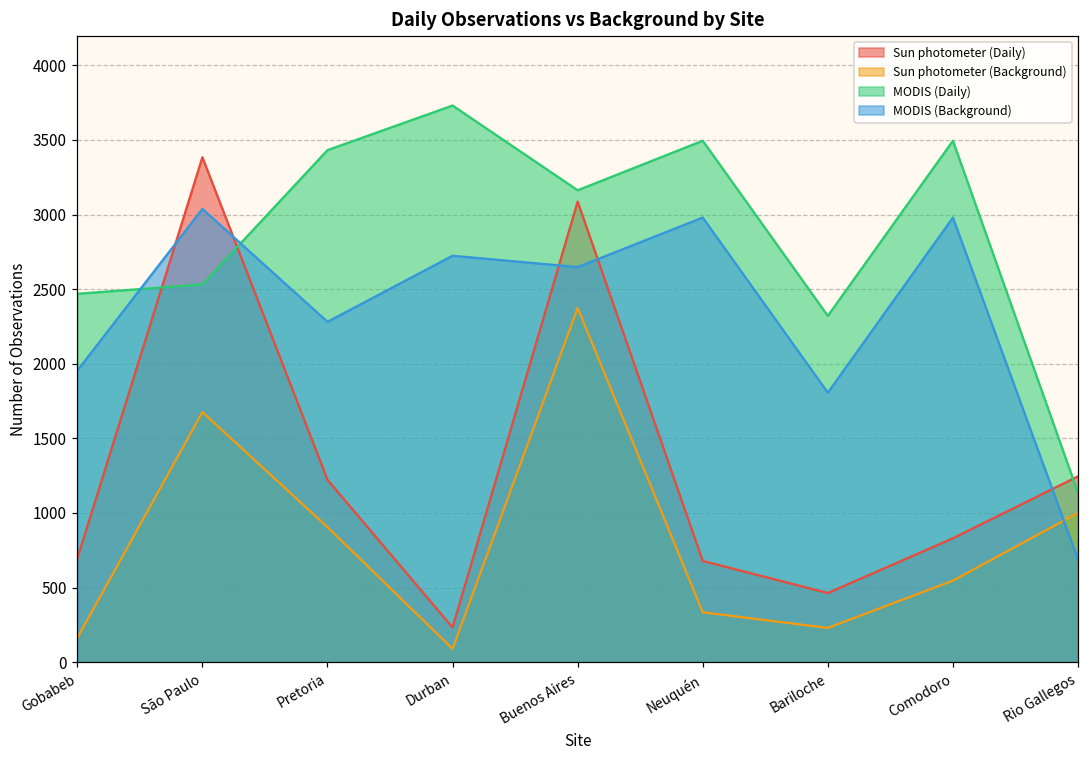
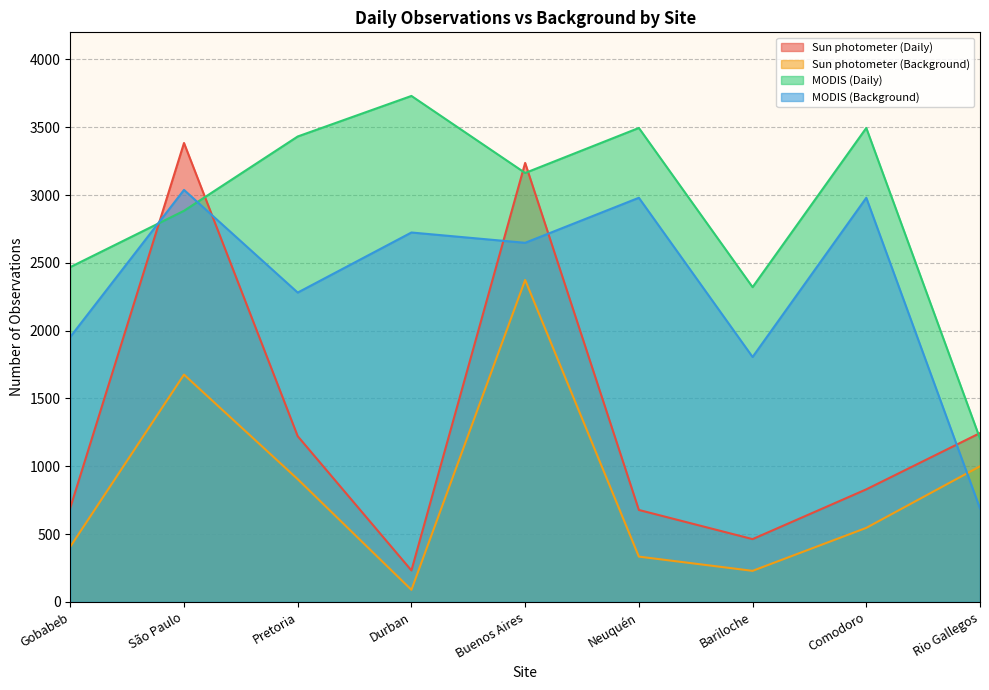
  {
    "Sun photometer (Daily)": {
      "Gobabeb": 690,
      "São Paulo": 3380,
      "Pretoria": 1220,
      "Durban": 230,
-     "Buenos Aires": 3090,
+     "Buenos Aires": 3240,
      "Neuquén": 680,
      "Bariloche": 460,
      "Comodoro": 830,
      "Rio Gallegos": 1250
    },
    "Sun photometer (Background)": {
-     "Gobabeb": 160,
+     "Gobabeb": 410,
      "São Paulo": 1680,
      "Pretoria": 910,
      "Durban": 90,
      "Buenos Aires": 2370,
      "Neuquén": 330,
      "Bariloche": 230,
      "Comodoro": 550,
      "Rio Gallegos": 1000
    },
    "MODIS (Daily)": {
      "Gobabeb": 2470,
-     "São Paulo": 2530,
+     "São Paulo": 2880,
      "Pretoria": 3430,
      "Durban": 3730,
      "Buenos Aires": 3160,
      "Neuquén": 3500,
      "Bariloche": 2320,
      "Comodoro": 3500,
-     "Rio Gallegos": 1140
+     "Rio Gallegos": 1200
    },
    "MODIS (Background)": {
      "Gobabeb": 1950,
      "São Paulo": 3040,
      "Pretoria": 2280,
      "Durban": 2720,
      "Buenos Aires": 2650,
      "Neuquén": 2980,
      "Bariloche": 1810,
      "Comodoro": 2980,
      "Rio Gallegos": 690
    }
  }
